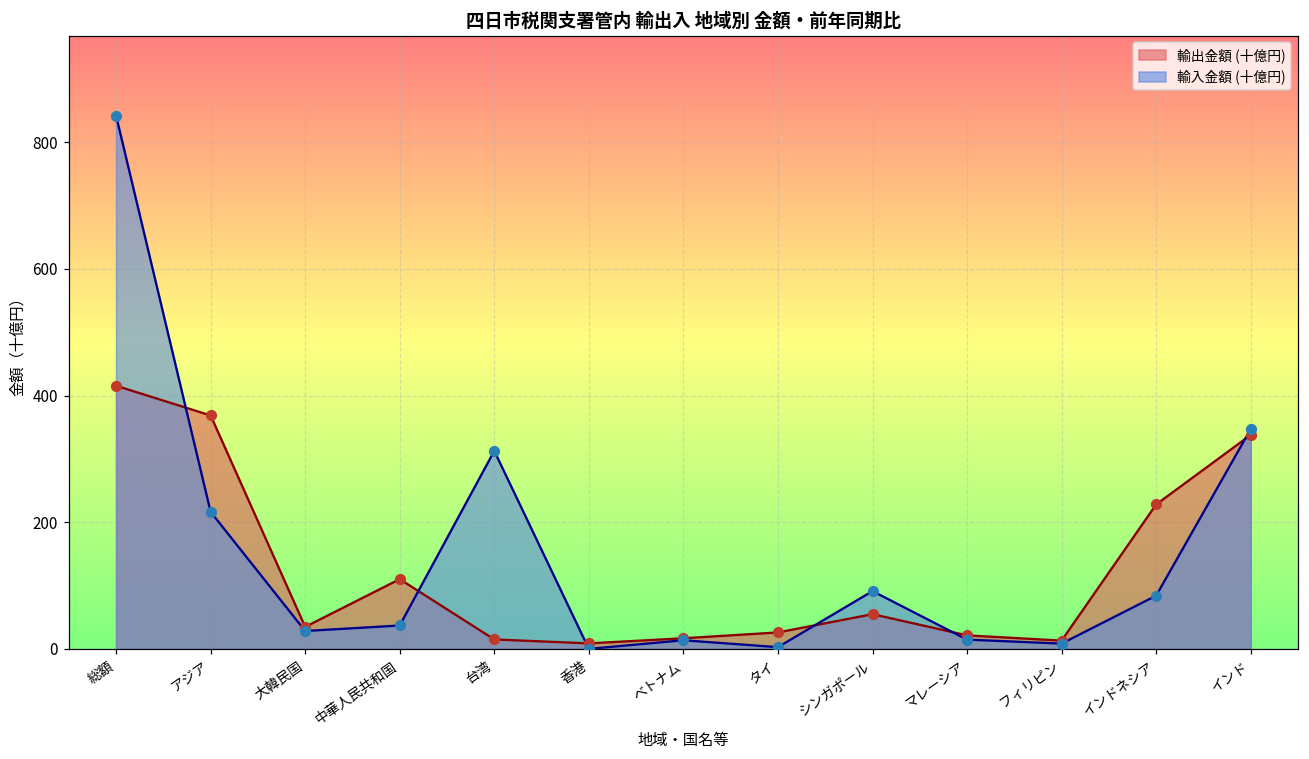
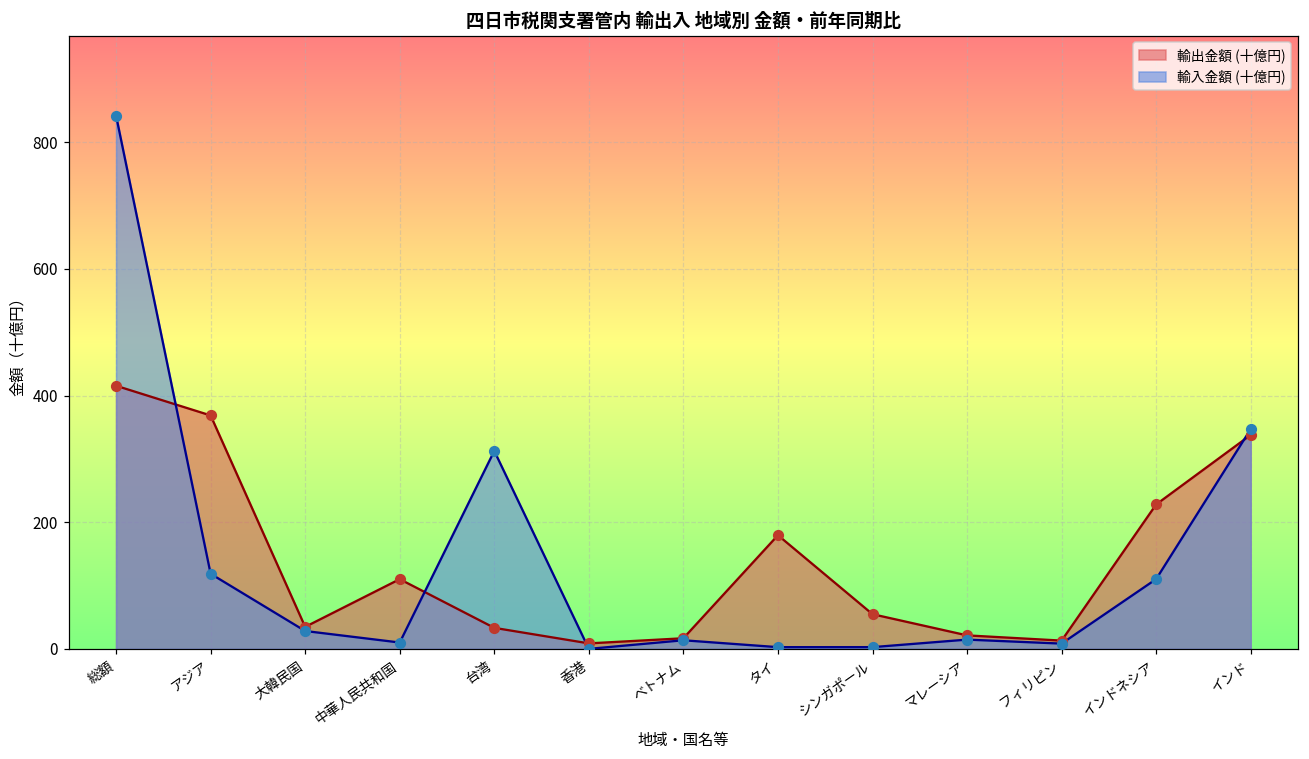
  {
    "輸出金額 (十億円)": {
      "総額": 420,
      "アジア": 370,
      "大韓民国": 30,
      "中華人民共和国": 110,
-     "台湾": 10,
+     "台湾": 30,
      "香港": 10,
-     "タイ": 30,
+     "タイ": 180,
      "シンガポール": 50,
      "マレーシア": 20,
      "フィリピン": 10,
      "インドネシア": 230,
      "インド": 340
    },
    "輸入金額 (十億円)": {
      "総額": 840,
-     "アジア": 220,
+     "アジア": 120,
      "大韓民国": 30,
-     "中華人民共和国": 40,
+     "中華人民共和国": 10,
      "台湾": 310,
      "香港": 0,
      "タイ": 0,
-     "シンガポール": 90,
+     "シンガポール": 0,
      "マレーシア": 10,
      "フィリピン": 10,
-     "インドネシア": 80,
+     "インドネシア": 110,
      "インド": 350
    }
  }
